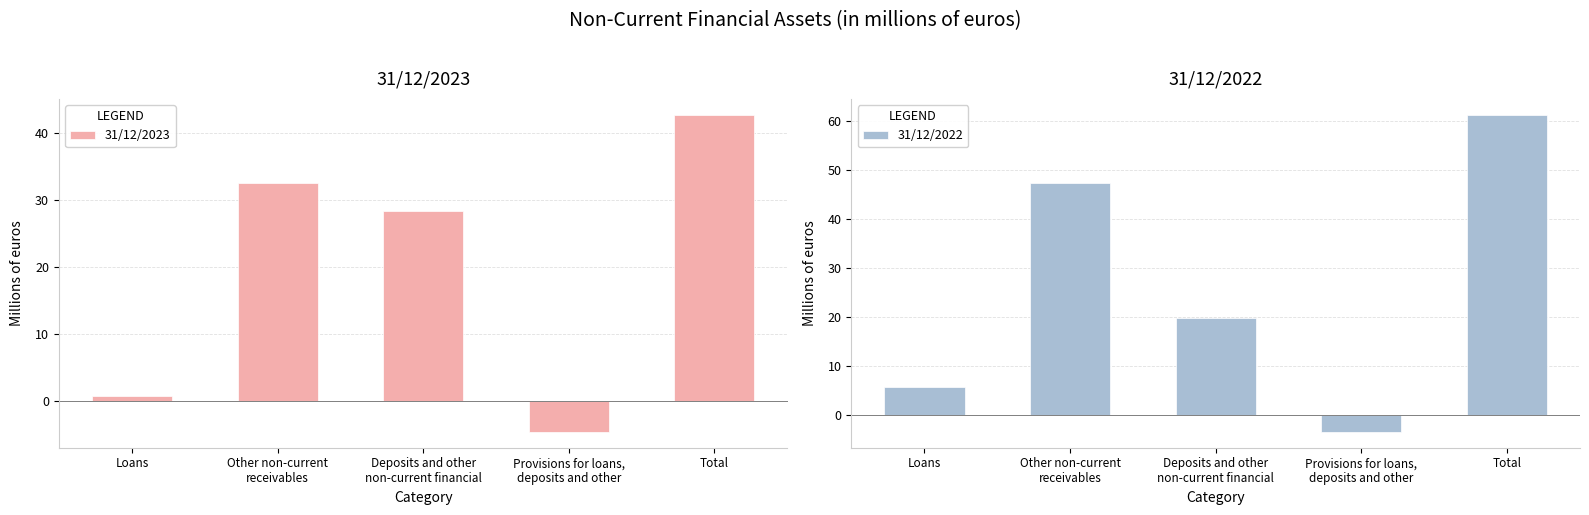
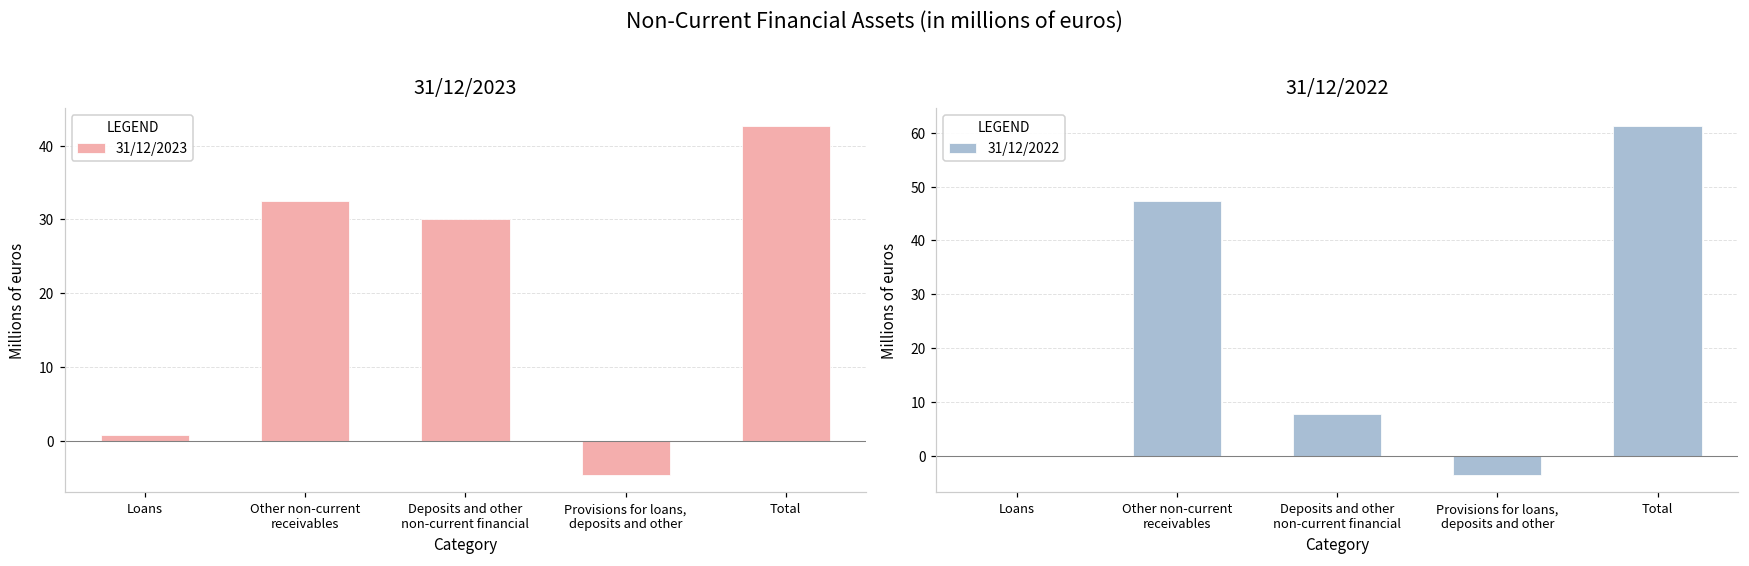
  {
    "31/12/2023": {
      "Loans": 1,
      "Other non-current receivables": 33,
-     "Deposits and other non-current financial": 28,
+     "Deposits and other non-current financial": 30,
      "Provisions for loans, deposits and other": -5,
      "Total": 43
    },
    "31/12/2022": {
-     "Loans": 6,
+     "Loans": 0,
      "Other non-current receivables": 47,
-     "Deposits and other non-current financial": 20,
+     "Deposits and other non-current financial": 8,
      "Provisions for loans, deposits and other": -4,
      "Total": 61
    }
  }
